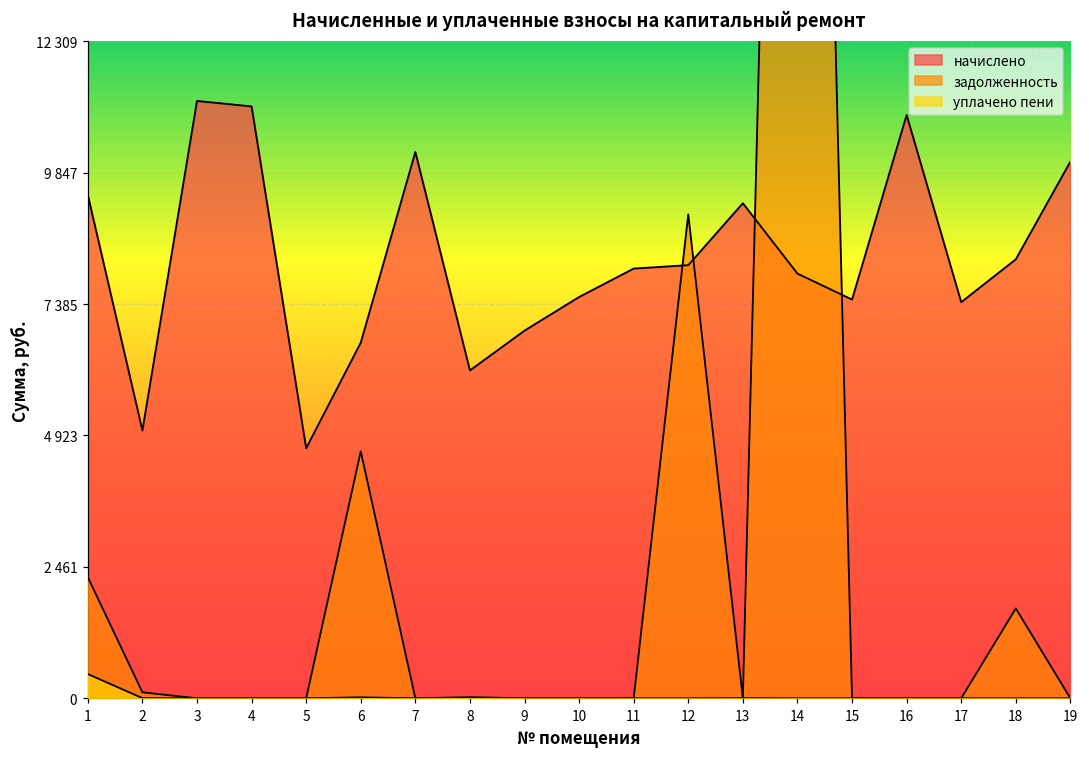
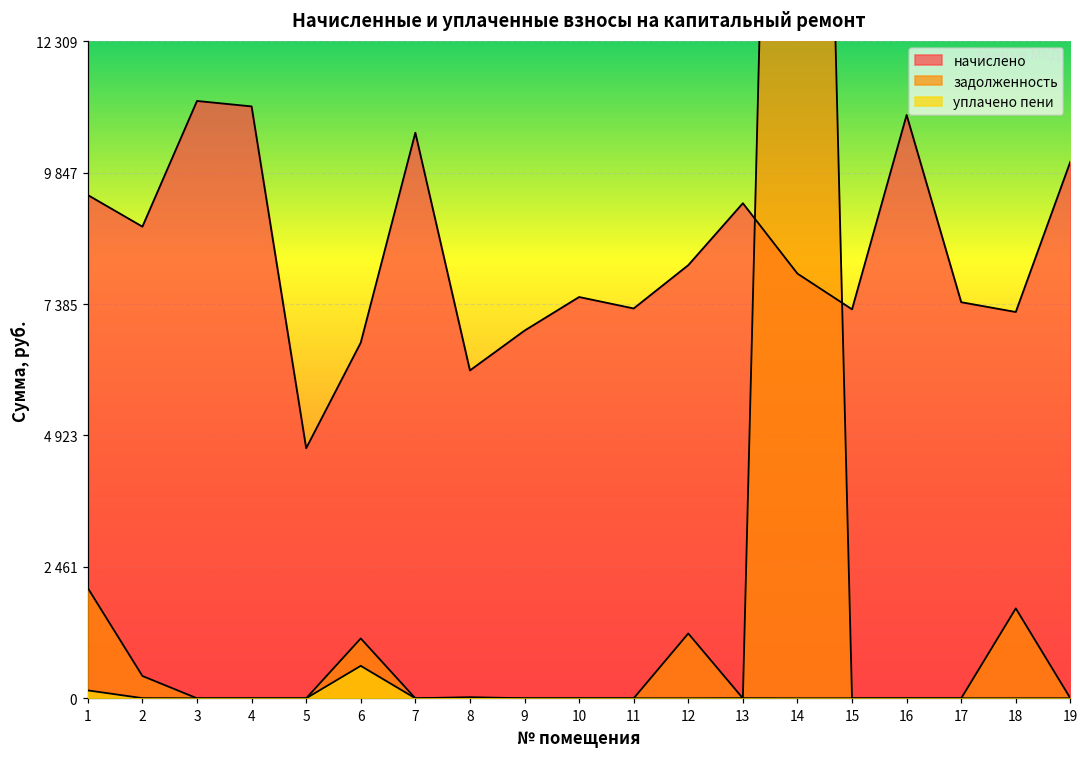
  {
    "начислено": {
      "1": 9400,
-     "2": 5000,
+     "2": 8800,
      "3": 11200,
      "4": 11100,
      "5": 4700,
      "6": 6700,
-     "7": 10200,
+     "7": 10600,
      "8": 6100,
      "9": 6900,
      "10": 7500,
-     "11": 8100,
+     "11": 7300,
      "12": 8100,
      "13": 9300,
      "14": 8000,
-     "15": 7500,
+     "15": 7300,
      "16": 10900,
      "17": 7400,
-     "18": 8200,
+     "18": 7200,
      "19": 10100
    },
    "задолженность": {
-     "1": 2300,
-     "2": 100,
-     "6": 4600,
-     "12": 9100,
+     "1": 2100,
+     "2": 400,
+     "6": 1100,
+     "12": 1200,
      "18": 1700
    },
    "уплачено пени": {
-     "1": 500,
+     "1": 100,
      "2": 0,
-     "6": 0,
+     "6": 600,
      "12": 0,
      "14": 0,
      "18": 0
    }
  }
